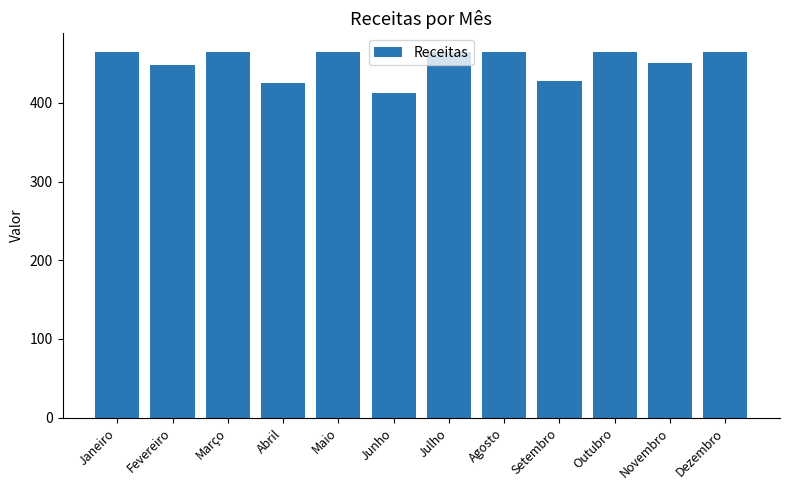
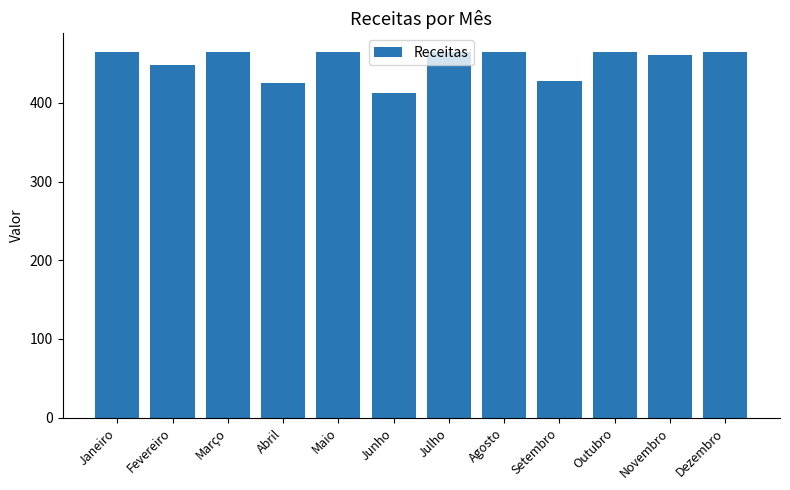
  {
    "Janeiro": 470,
    "Fevereiro": 450,
    "Março": 470,
    "Abril": 430,
    "Maio": 470,
    "Junho": 410,
    "Agosto": 470,
    "Setembro": 430,
    "Outubro": 470,
-   "Novembro": 450,
+   "Novembro": 460,
    "Dezembro": 470
  }
